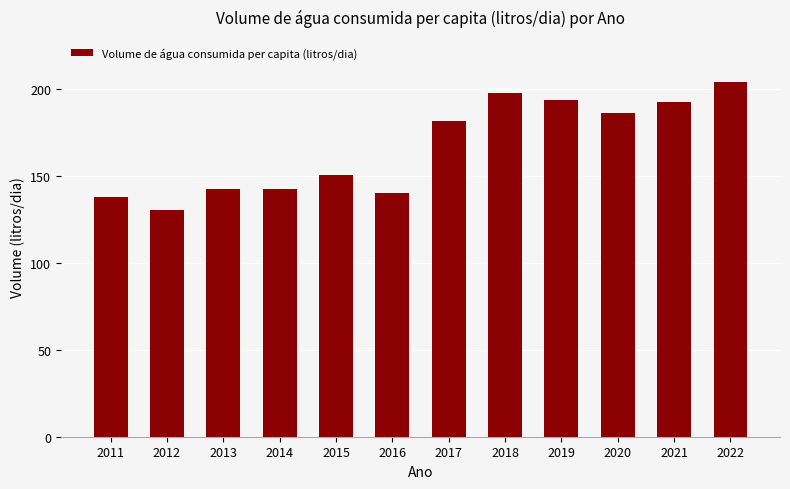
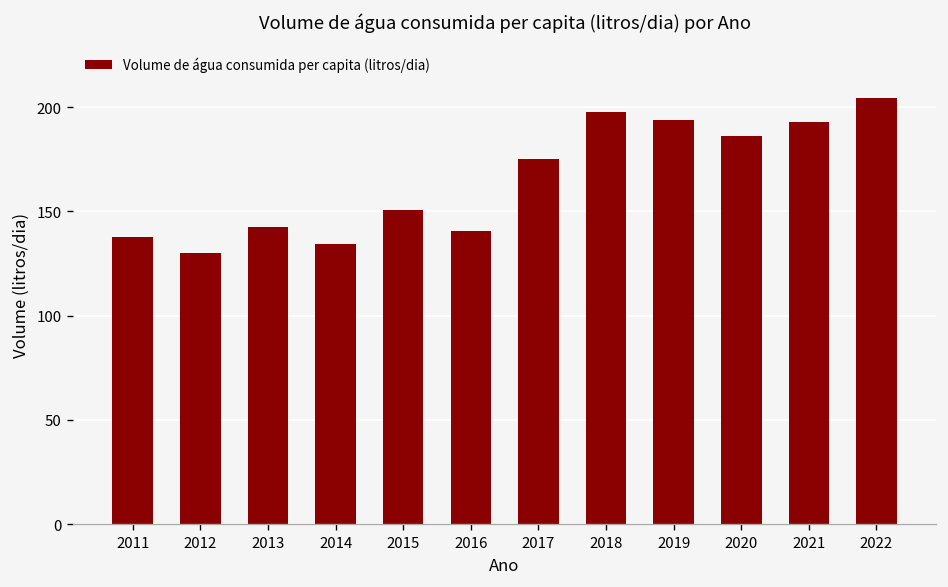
  {
    "2011": 138,
    "2012": 130,
    "2013": 142,
-   "2014": 143,
+   "2014": 134,
    "2015": 151,
    "2016": 141,
-   "2017": 182,
+   "2017": 175,
    "2018": 198,
    "2019": 194,
    "2020": 186,
    "2021": 193,
    "2022": 204
  }
